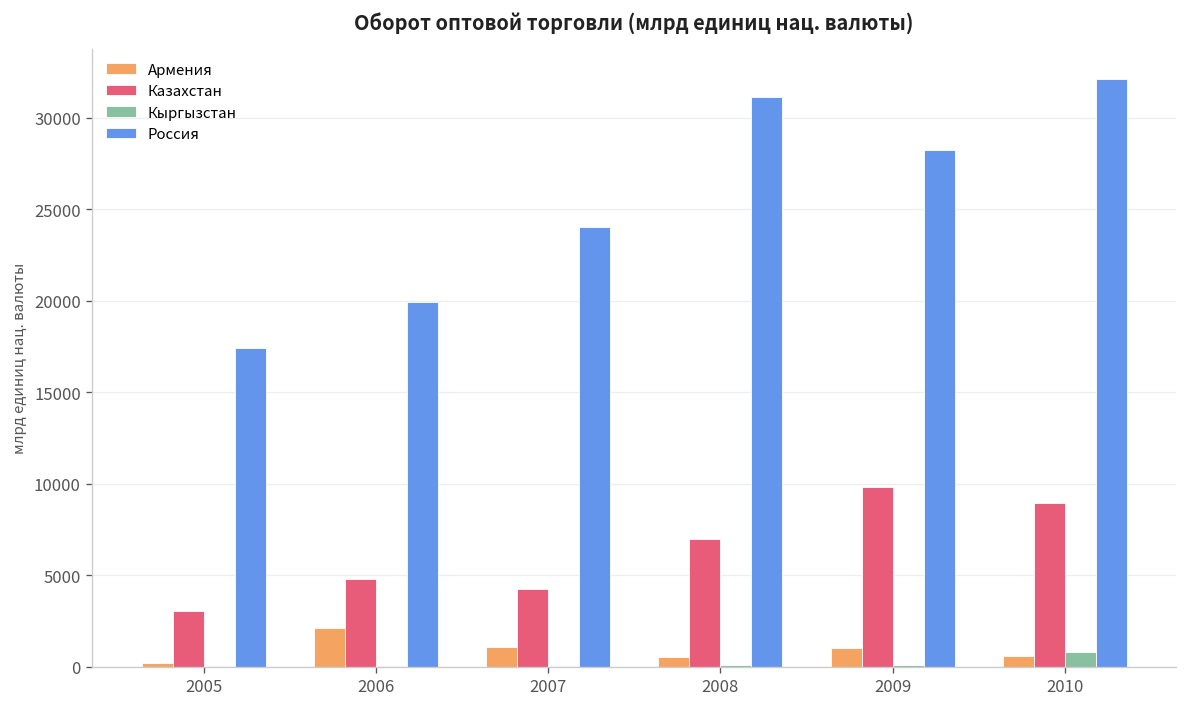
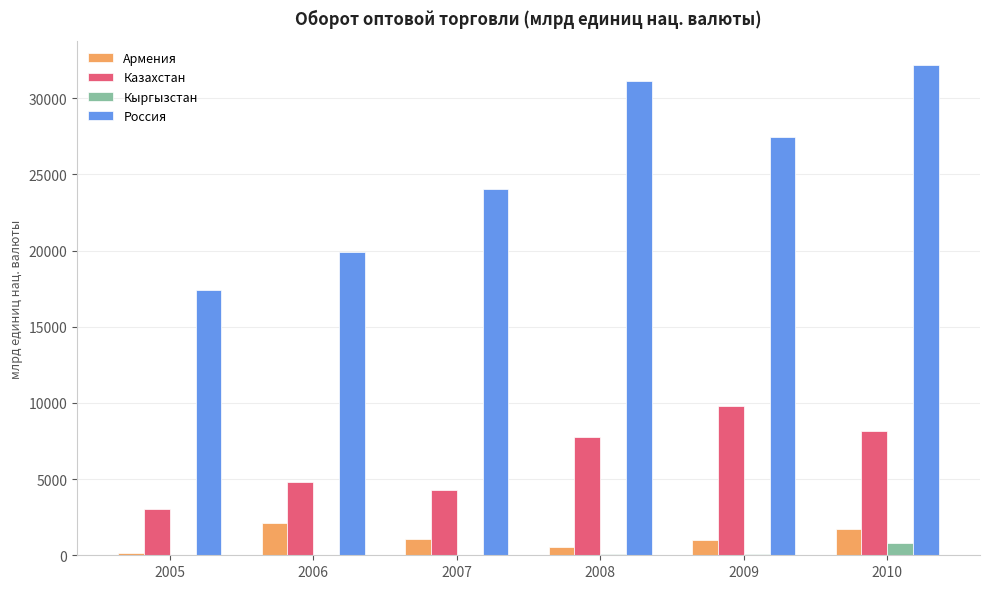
  {
    "Армения": {
      "2005": 200,
      "2006": 2100,
      "2007": 1100,
      "2008": 500,
      "2009": 1000,
-     "2010": 600
+     "2010": 1700
    },
    "Казахстан": {
      "2005": 3000,
      "2006": 4800,
      "2007": 4300,
-     "2008": 7000,
+     "2008": 7800,
      "2009": 9800,
-     "2010": 8900
+     "2010": 8200
    },
    "Кыргызстан": {
      "2010": 800
    },
    "Россия": {
      "2005": 17400,
      "2006": 19900,
      "2007": 24000,
      "2008": 31100,
-     "2009": 28300,
+     "2009": 27400,
      "2010": 32200
    }
  }
